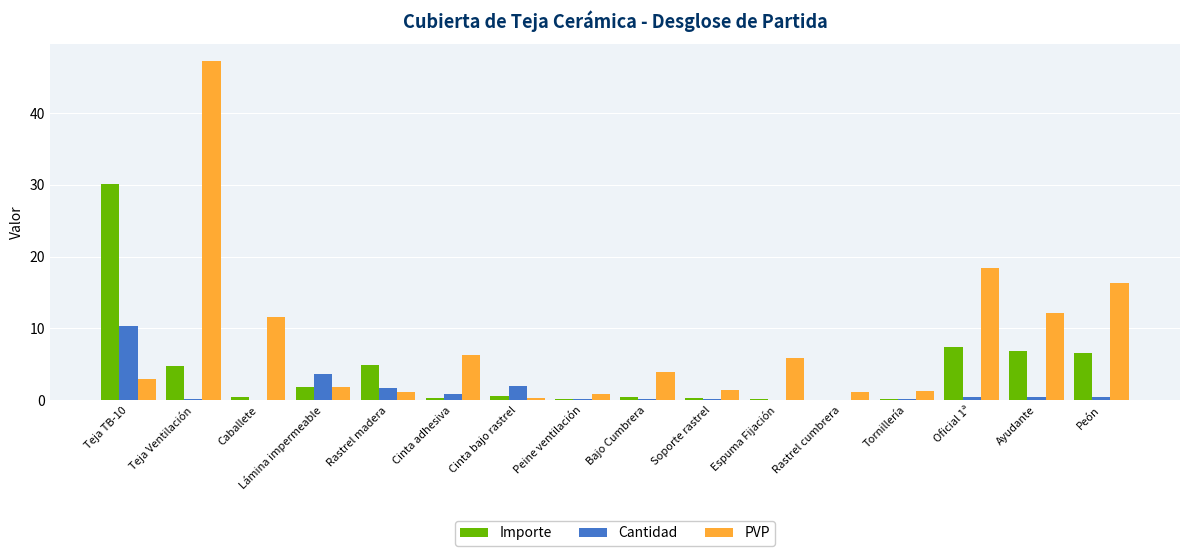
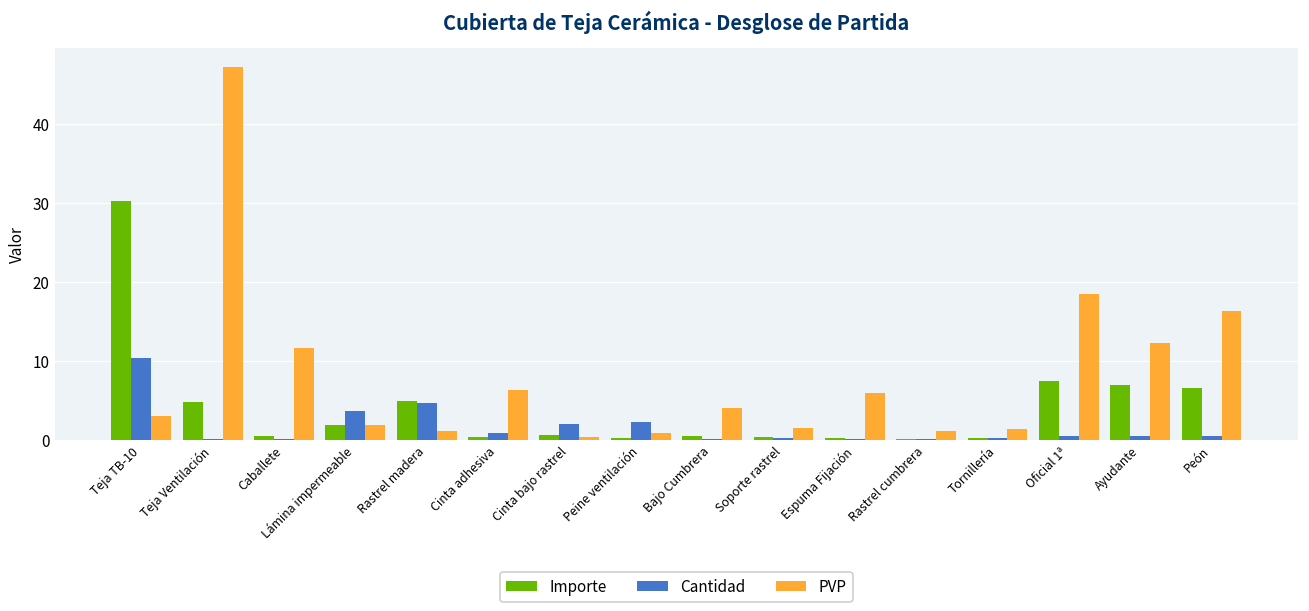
  {
    "Importe": {
      "Teja TB-10": 30,
      "Teja Ventilación": 5,
      "Caballete": 0,
      "Lámina impermeable": 2,
      "Rastrel madera": 5,
      "Cinta bajo rastrel": 1,
      "Bajo Cumbrera": 0,
      "Oficial 1ª": 7,
      "Ayudante": 7,
      "Peón": 7
    },
    "Cantidad": {
      "Teja TB-10": 10,
      "Lámina impermeable": 4,
-     "Rastrel madera": 2,
+     "Rastrel madera": 5,
      "Cinta adhesiva": 1,
      "Cinta bajo rastrel": 2,
-     "Peine ventilación": 0,
+     "Peine ventilación": 2,
      "Oficial 1ª": 0,
      "Ayudante": 0,
      "Peón": 0
    },
    "PVP": {
      "Teja TB-10": 3,
      "Teja Ventilación": 47,
      "Caballete": 12,
      "Lámina impermeable": 2,
      "Rastrel madera": 1,
      "Cinta adhesiva": 6,
      "Peine ventilación": 1,
      "Bajo Cumbrera": 4,
      "Soporte rastrel": 1,
      "Espuma Fijación": 6,
      "Rastrel cumbrera": 1,
      "Tornillería": 1,
      "Oficial 1ª": 18,
      "Ayudante": 12,
      "Peón": 16
    }
  }
